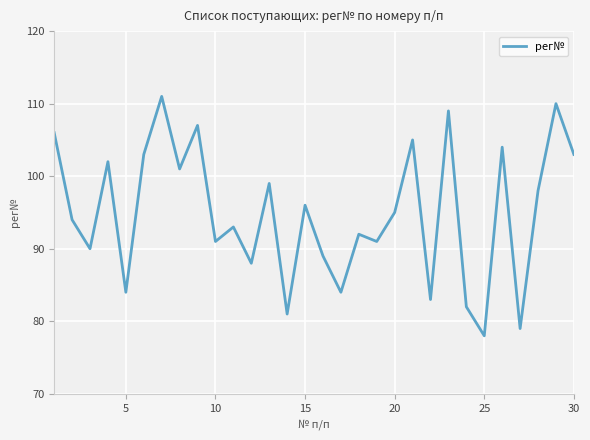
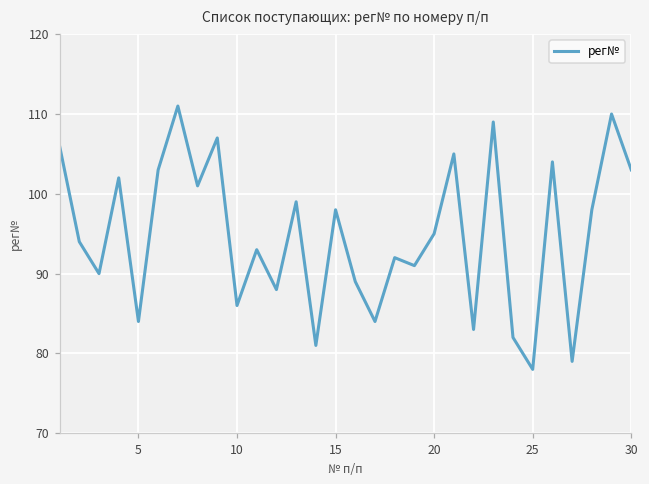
  {
    "5": 84,
-   "10": 91,
-   "15": 96,
+   "10": 86,
+   "15": 98,
    "20": 95,
    "25": 78,
    "30": 103
  }
